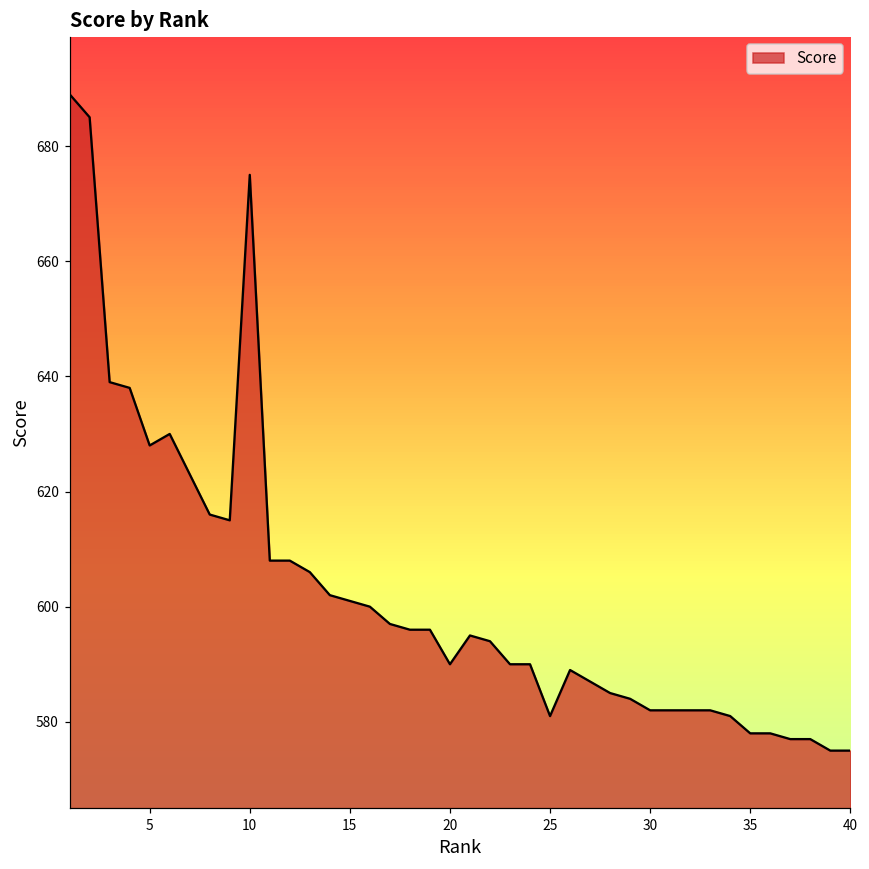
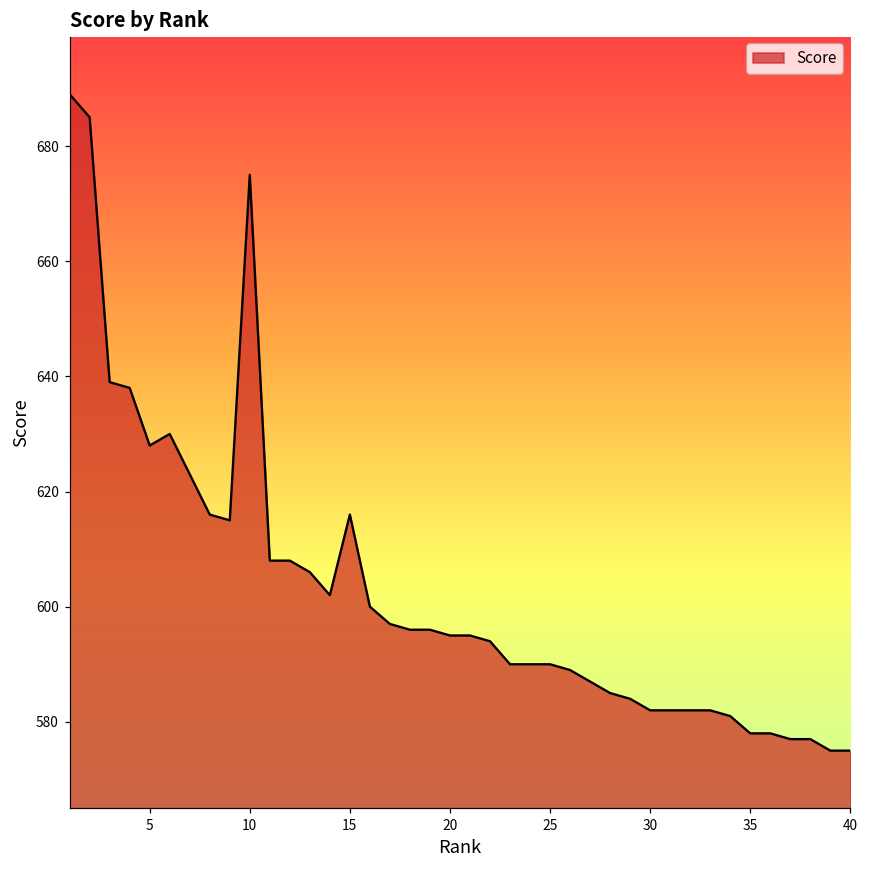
  {
    "5": 628,
    "10": 675,
-   "15": 601,
-   "20": 590,
-   "25": 581,
+   "15": 616,
+   "20": 595,
+   "25": 590,
    "30": 582,
    "35": 578,
    "40": 575
  }
